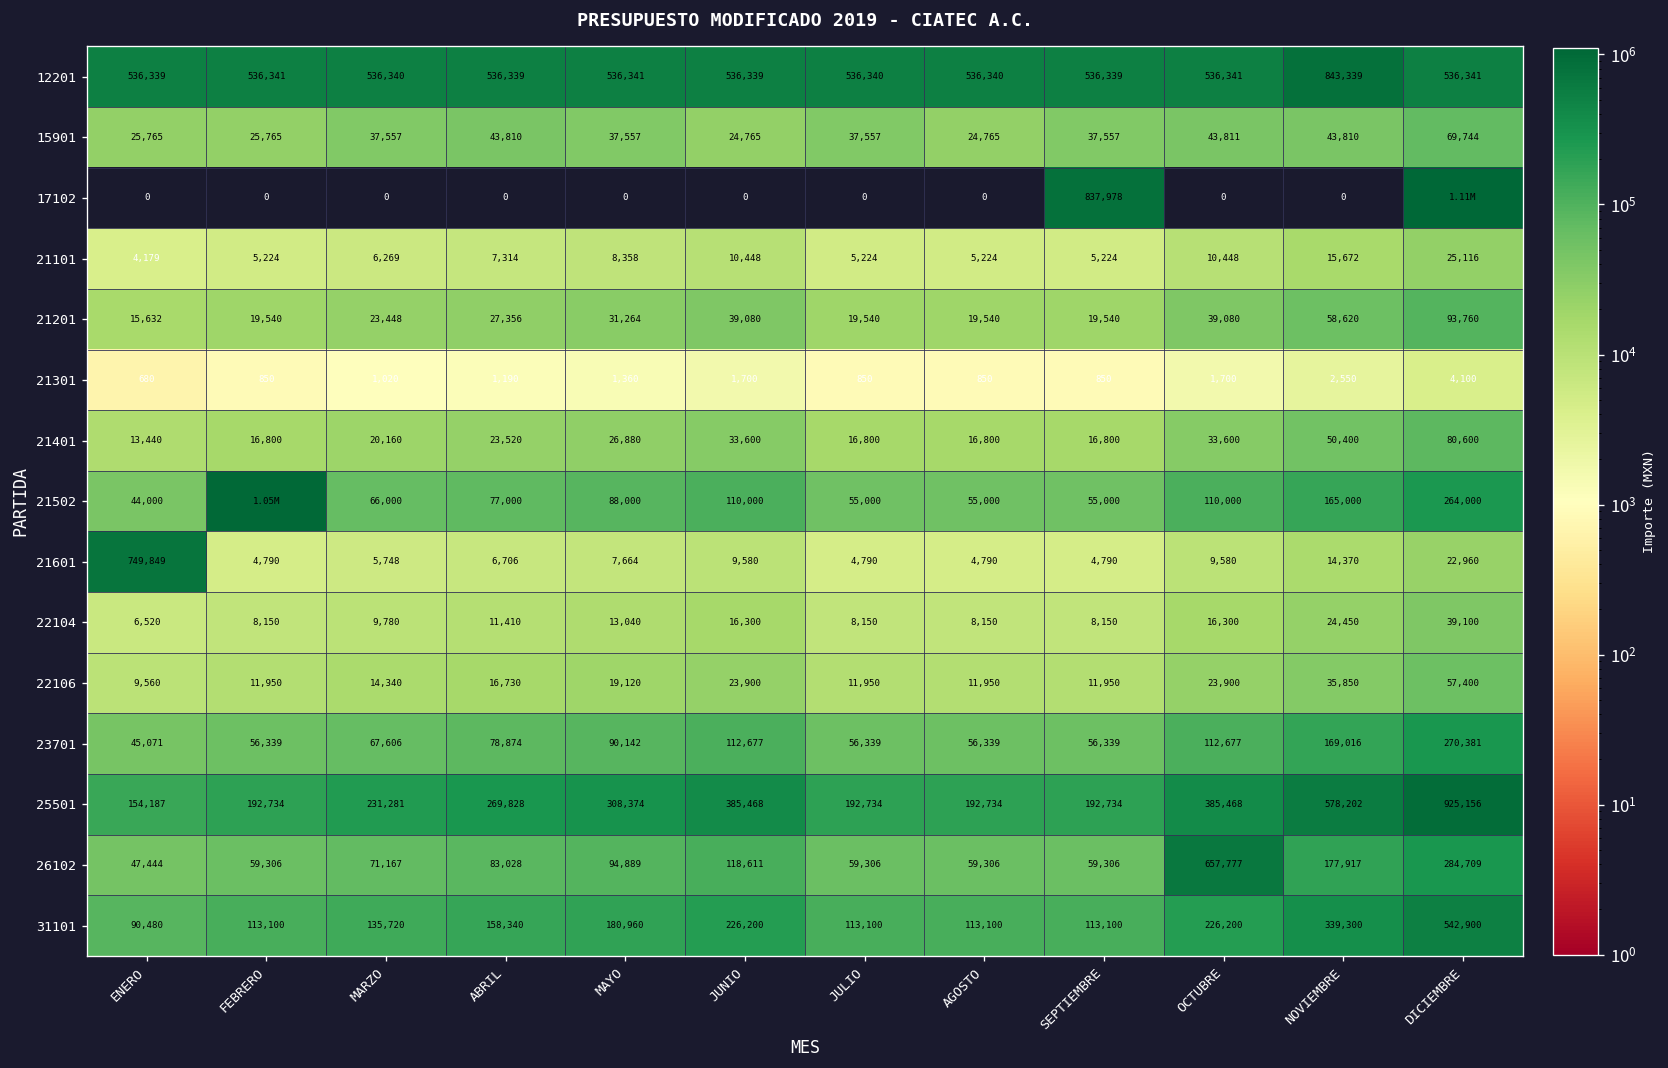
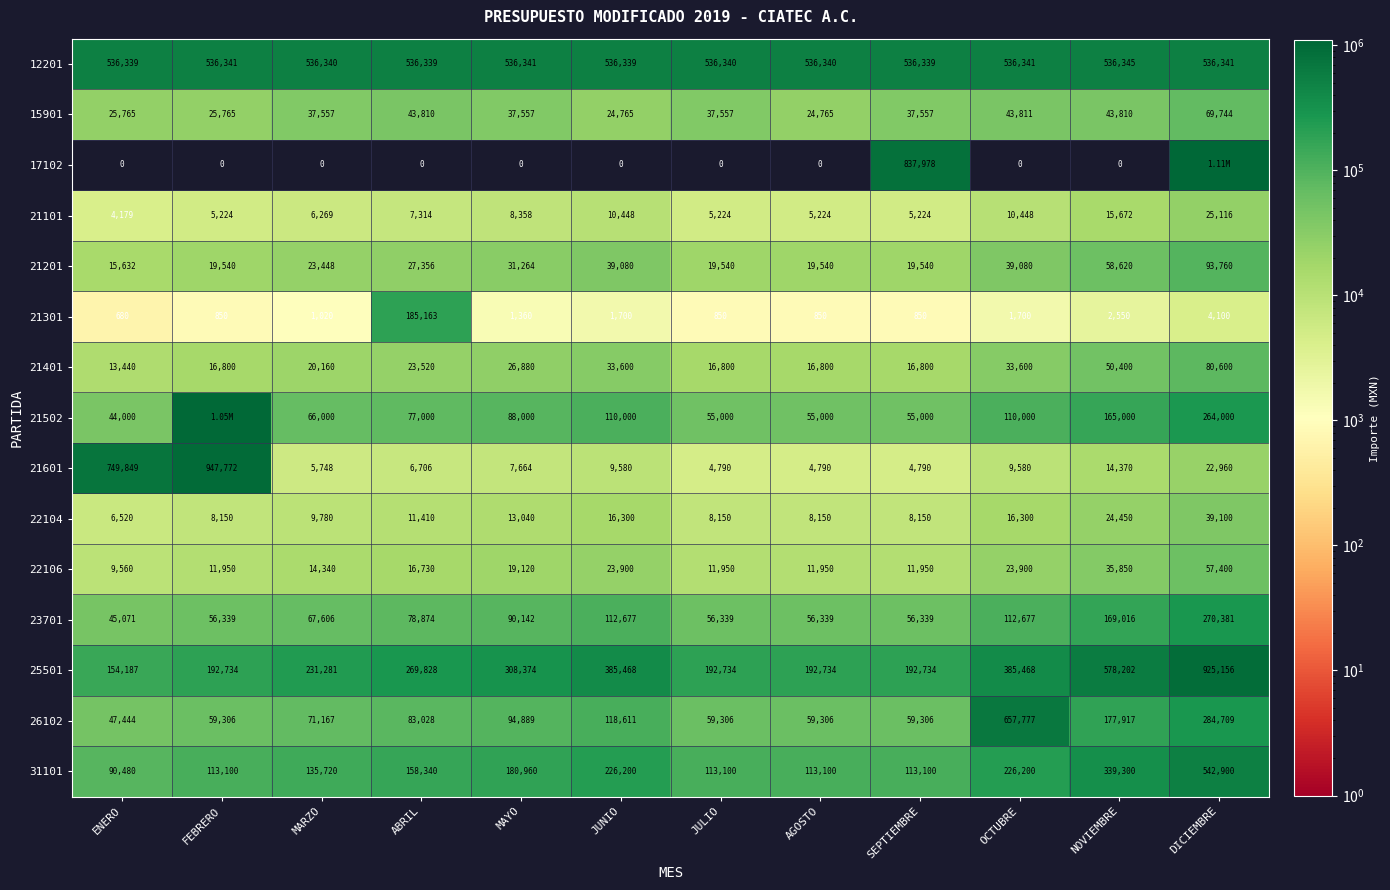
  {
    "12201": {
      "ENERO": "536,339",
      "FEBRERO": "536,341",
      "MARZO": "536,340",
      "ABRIL": "536,339",
      "MAYO": "536,341",
      "JUNIO": "536,339",
      "JULIO": "536,340",
      "AGOSTO": "536,340",
      "SEPTIEMBRE": "536,339",
      "OCTUBRE": "536,341",
-     "NOVIEMBRE": "843,339",
+     "NOVIEMBRE": "536,345",
      "DICIEMBRE": "536,341"
    },
    "15901": {
      "ENERO": "25,765",
      "FEBRERO": "25,765",
      "MARZO": "37,557",
      "ABRIL": "43,810",
      "MAYO": "37,557",
      "JUNIO": "24,765",
      "JULIO": "37,557",
      "AGOSTO": "24,765",
      "SEPTIEMBRE": "37,557",
      "OCTUBRE": "43,811",
      "NOVIEMBRE": "43,810",
      "DICIEMBRE": "69,744"
    },
    "17102": {
      "ENERO": "0",
      "FEBRERO": "0",
      "MARZO": "0",
      "ABRIL": "0",
      "MAYO": "0",
      "JUNIO": "0",
      "JULIO": "0",
      "AGOSTO": "0",
      "SEPTIEMBRE": "837,978",
      "OCTUBRE": "0",
      "NOVIEMBRE": "0",
      "DICIEMBRE": "1.11M"
    },
    "21101": {
      "ENERO": "4,179",
      "FEBRERO": "5,224",
      "MARZO": "6,269",
      "ABRIL": "7,314",
      "MAYO": "8,358",
      "JUNIO": "10,448",
      "JULIO": "5,224",
      "AGOSTO": "5,224",
      "SEPTIEMBRE": "5,224",
      "OCTUBRE": "10,448",
      "NOVIEMBRE": "15,672",
      "DICIEMBRE": "25,116"
    },
    "21201": {
      "ENERO": "15,632",
      "FEBRERO": "19,540",
      "MARZO": "23,448",
      "ABRIL": "27,356",
      "MAYO": "31,264",
      "JUNIO": "39,080",
      "JULIO": "19,540",
      "AGOSTO": "19,540",
      "SEPTIEMBRE": "19,540",
      "OCTUBRE": "39,080",
      "NOVIEMBRE": "58,620",
      "DICIEMBRE": "93,760"
    },
    "21301": {
      "ENERO": "680",
      "FEBRERO": "850",
      "MARZO": "1,020",
-     "ABRIL": "1,190",
+     "ABRIL": "185,163",
      "MAYO": "1,360",
      "JUNIO": "1,700",
      "JULIO": "850",
      "AGOSTO": "850",
      "SEPTIEMBRE": "850",
      "OCTUBRE": "1,700",
      "NOVIEMBRE": "2,550",
      "DICIEMBRE": "4,100"
    },
    "21401": {
      "ENERO": "13,440",
      "FEBRERO": "16,800",
      "MARZO": "20,160",
      "ABRIL": "23,520",
      "MAYO": "26,880",
      "JUNIO": "33,600",
      "JULIO": "16,800",
      "AGOSTO": "16,800",
      "SEPTIEMBRE": "16,800",
      "OCTUBRE": "33,600",
      "NOVIEMBRE": "50,400",
      "DICIEMBRE": "80,600"
    },
    "21502": {
      "ENERO": "44,000",
      "FEBRERO": "1.05M",
      "MARZO": "66,000",
      "ABRIL": "77,000",
      "MAYO": "88,000",
      "JUNIO": "110,000",
      "JULIO": "55,000",
      "AGOSTO": "55,000",
      "SEPTIEMBRE": "55,000",
      "OCTUBRE": "110,000",
      "NOVIEMBRE": "165,000",
      "DICIEMBRE": "264,000"
    },
    "21601": {
      "ENERO": "749,849",
-     "FEBRERO": "4,790",
+     "FEBRERO": "947,772",
      "MARZO": "5,748",
      "ABRIL": "6,706",
      "MAYO": "7,664",
      "JUNIO": "9,580",
      "JULIO": "4,790",
      "AGOSTO": "4,790",
      "SEPTIEMBRE": "4,790",
      "OCTUBRE": "9,580",
      "NOVIEMBRE": "14,370",
      "DICIEMBRE": "22,960"
    },
    "22104": {
      "ENERO": "6,520",
      "FEBRERO": "8,150",
      "MARZO": "9,780",
      "ABRIL": "11,410",
      "MAYO": "13,040",
      "JUNIO": "16,300",
      "JULIO": "8,150",
      "AGOSTO": "8,150",
      "SEPTIEMBRE": "8,150",
      "OCTUBRE": "16,300",
      "NOVIEMBRE": "24,450",
      "DICIEMBRE": "39,100"
    },
    "22106": {
      "ENERO": "9,560",
      "FEBRERO": "11,950",
      "MARZO": "14,340",
      "ABRIL": "16,730",
      "MAYO": "19,120",
      "JUNIO": "23,900",
      "JULIO": "11,950",
      "AGOSTO": "11,950",
      "SEPTIEMBRE": "11,950",
      "OCTUBRE": "23,900",
      "NOVIEMBRE": "35,850",
      "DICIEMBRE": "57,400"
    },
    "23701": {
      "ENERO": "45,071",
      "FEBRERO": "56,339",
      "MARZO": "67,606",
      "ABRIL": "78,874",
      "MAYO": "90,142",
      "JUNIO": "112,677",
      "JULIO": "56,339",
      "AGOSTO": "56,339",
      "SEPTIEMBRE": "56,339",
      "OCTUBRE": "112,677",
      "NOVIEMBRE": "169,016",
      "DICIEMBRE": "270,381"
    },
    "25501": {
      "ENERO": "154,187",
      "FEBRERO": "192,734",
      "MARZO": "231,281",
      "ABRIL": "269,828",
      "MAYO": "308,374",
      "JUNIO": "385,468",
      "JULIO": "192,734",
      "AGOSTO": "192,734",
      "SEPTIEMBRE": "192,734",
      "OCTUBRE": "385,468",
      "NOVIEMBRE": "578,202",
      "DICIEMBRE": "925,156"
    },
    "26102": {
      "ENERO": "47,444",
      "FEBRERO": "59,306",
      "MARZO": "71,167",
      "ABRIL": "83,028",
      "MAYO": "94,889",
      "JUNIO": "118,611",
      "JULIO": "59,306",
      "AGOSTO": "59,306",
      "SEPTIEMBRE": "59,306",
      "OCTUBRE": "657,777",
      "NOVIEMBRE": "177,917",
      "DICIEMBRE": "284,709"
    },
    "31101": {
      "ENERO": "90,480",
      "FEBRERO": "113,100",
      "MARZO": "135,720",
      "ABRIL": "158,340",
      "MAYO": "180,960",
      "JUNIO": "226,200",
      "JULIO": "113,100",
      "AGOSTO": "113,100",
      "SEPTIEMBRE": "113,100",
      "OCTUBRE": "226,200",
      "NOVIEMBRE": "339,300",
      "DICIEMBRE": "542,900"
    }
  }
